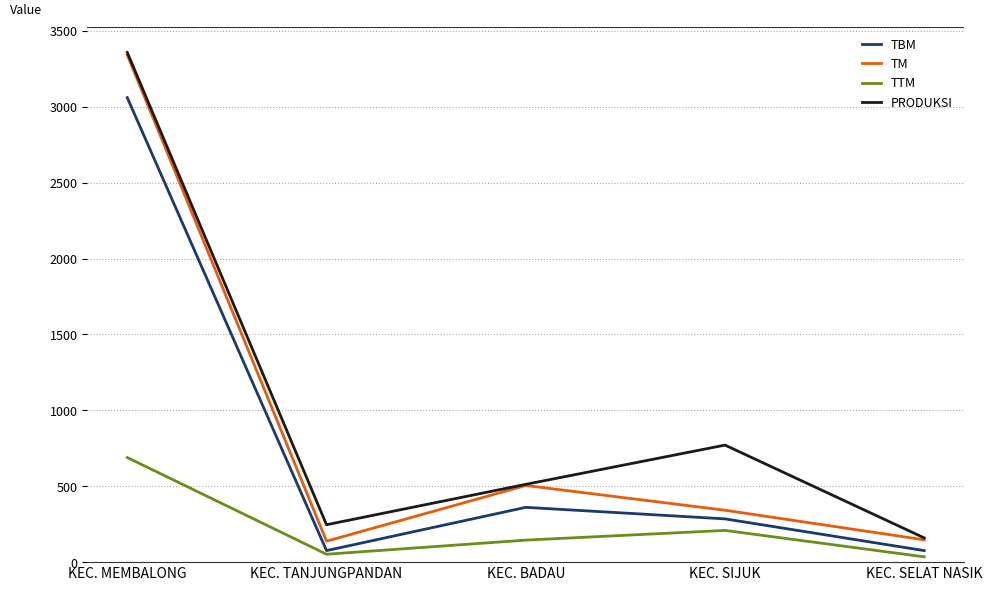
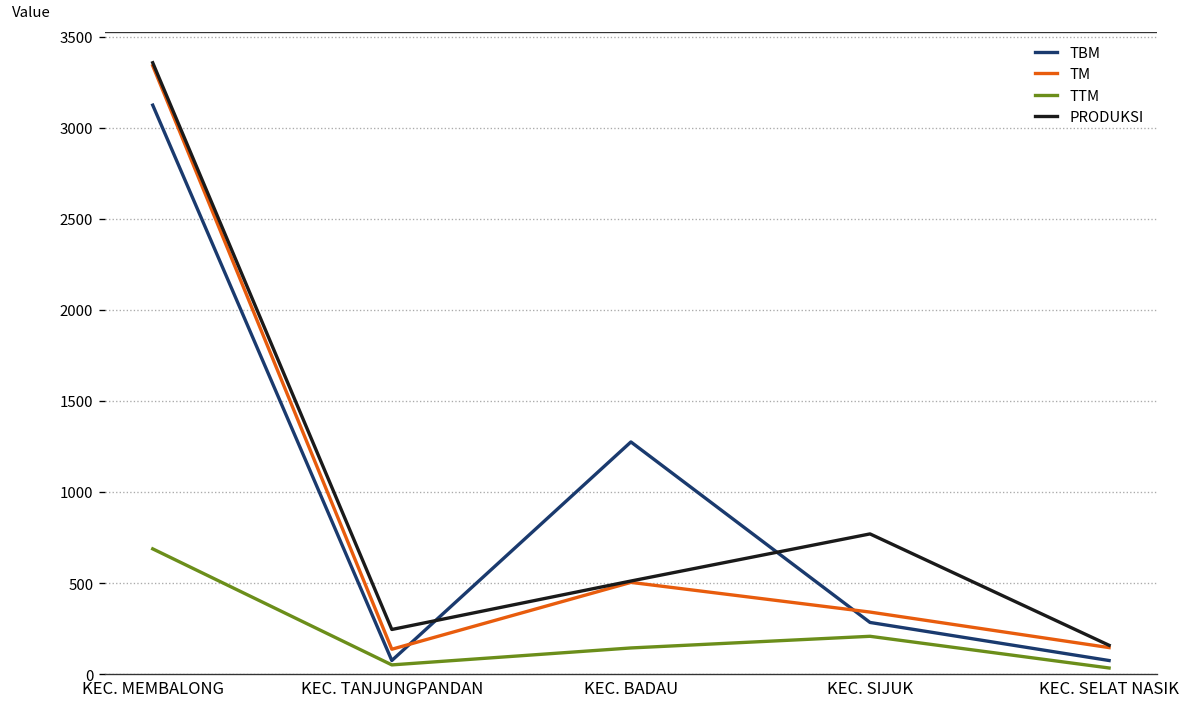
  {
    "TBM": {
-     "KEC. MEMBALONG": 3060,
+     "KEC. MEMBALONG": 3130,
      "KEC. TANJUNGPANDAN": 80,
-     "KEC. BADAU": 360,
+     "KEC. BADAU": 1280,
      "KEC. SIJUK": 290,
      "KEC. SELAT NASIK": 80
    },
    "TM": {
      "KEC. MEMBALONG": 3340,
      "KEC. TANJUNGPANDAN": 140,
      "KEC. SIJUK": 340
    },
    "TTM": {
      "KEC. MEMBALONG": 690,
      "KEC. TANJUNGPANDAN": 50,
      "KEC. BADAU": 150,
      "KEC. SIJUK": 210,
      "KEC. SELAT NASIK": 30
    },
    "PRODUKSI": {
      "KEC. MEMBALONG": 3360,
      "KEC. TANJUNGPANDAN": 250,
      "KEC. SIJUK": 770
    }
  }
